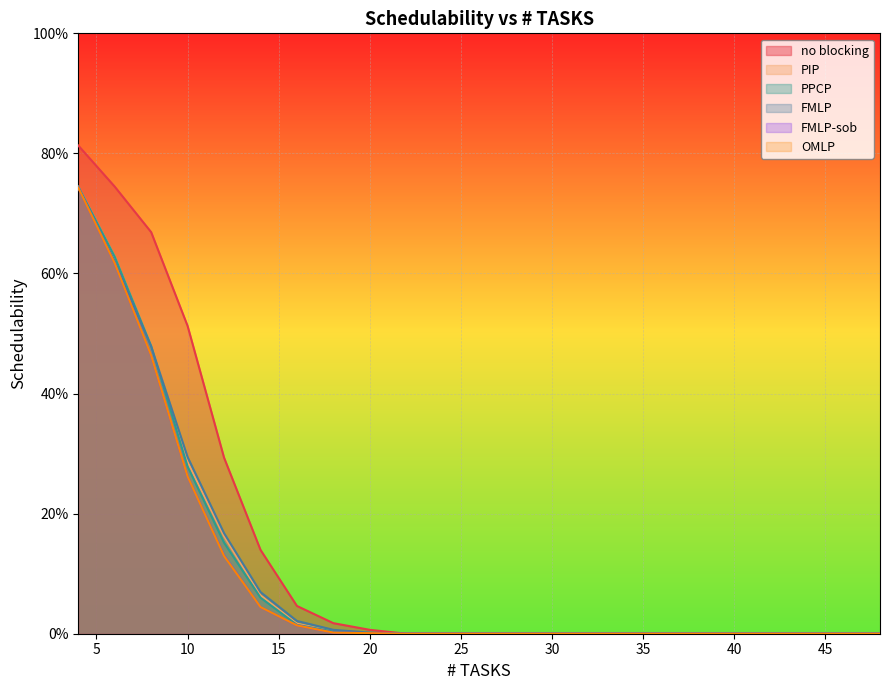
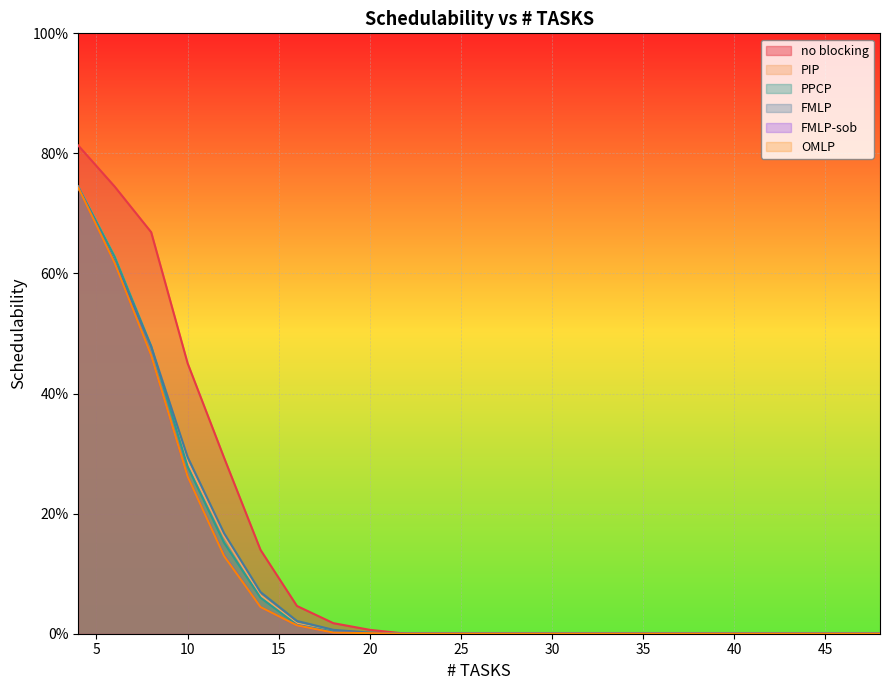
  {
    "no blocking": {
-     "10": "51%",
+     "10": "45%",
      "20": "1%"
    }
  }
